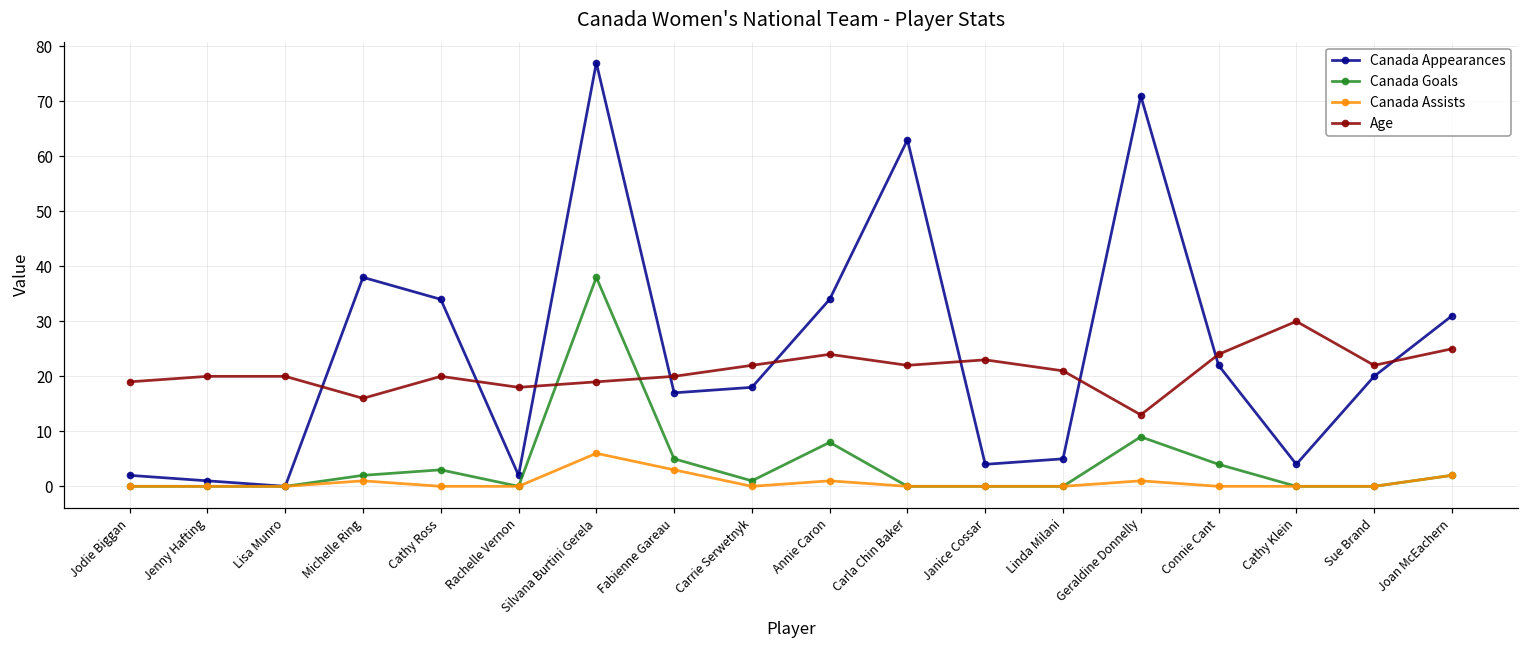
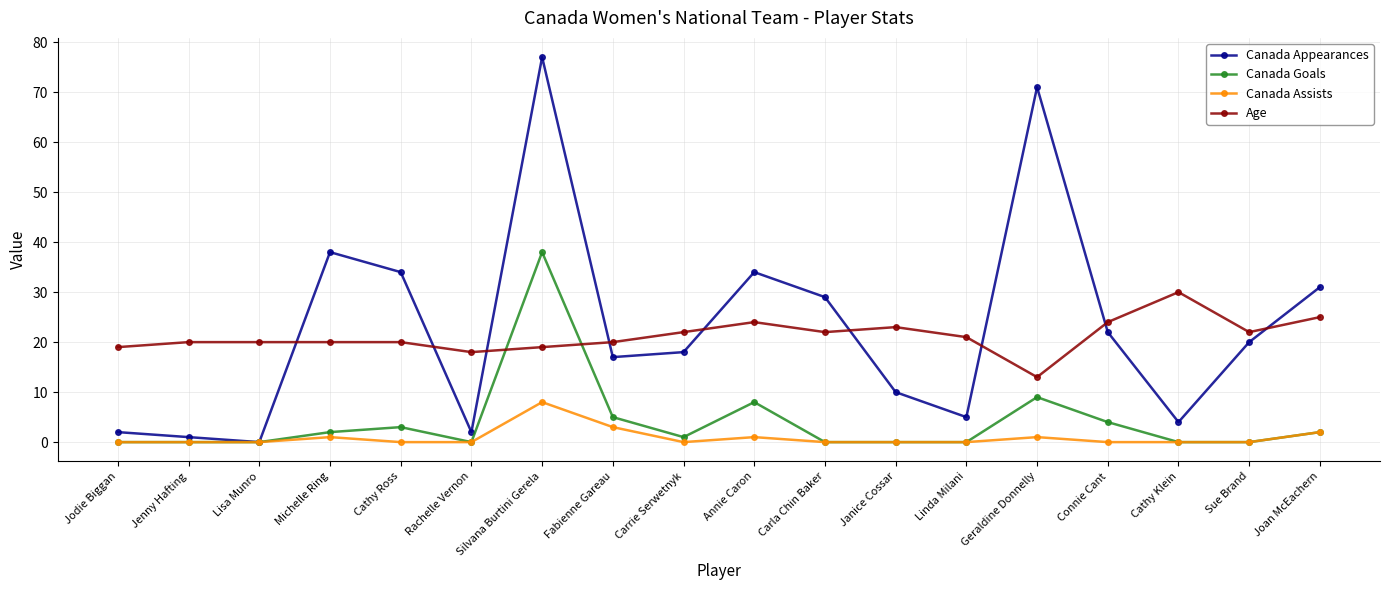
  {
    "Canada Appearances": {
      "Jodie Biggan": 2,
      "Jenny Hafting": 1,
      "Michelle Ring": 38,
      "Cathy Ross": 34,
      "Rachelle Vernon": 2,
      "Silvana Burtini Gerela": 77,
      "Fabienne Gareau": 17,
      "Carrie Serwetnyk": 18,
      "Annie Caron": 34,
-     "Carla Chin Baker": 63,
-     "Janice Cossar": 4,
+     "Carla Chin Baker": 29,
+     "Janice Cossar": 10,
      "Linda Milani": 5,
      "Geraldine Donnelly": 71,
      "Connie Cant": 22,
      "Cathy Klein": 4,
      "Sue Brand": 20,
      "Joan McEachern": 31
    },
    "Canada Goals": {
      "Michelle Ring": 2,
      "Cathy Ross": 3,
      "Silvana Burtini Gerela": 38,
      "Fabienne Gareau": 5,
      "Carrie Serwetnyk": 1,
      "Annie Caron": 8,
      "Geraldine Donnelly": 9,
      "Connie Cant": 4
    },
    "Canada Assists": {
      "Michelle Ring": 1,
      "Cathy Ross": 0,
-     "Silvana Burtini Gerela": 6,
+     "Silvana Burtini Gerela": 8,
      "Fabienne Gareau": 3,
      "Carrie Serwetnyk": 0,
      "Annie Caron": 1,
      "Geraldine Donnelly": 1,
      "Connie Cant": 0
    },
    "Age": {
      "Jodie Biggan": 19,
      "Jenny Hafting": 20,
      "Lisa Munro": 20,
-     "Michelle Ring": 16,
+     "Michelle Ring": 20,
      "Cathy Ross": 20,
      "Rachelle Vernon": 18,
      "Silvana Burtini Gerela": 19,
      "Fabienne Gareau": 20,
      "Carrie Serwetnyk": 22,
      "Annie Caron": 24,
      "Carla Chin Baker": 22,
      "Janice Cossar": 23,
      "Linda Milani": 21,
      "Geraldine Donnelly": 13,
      "Connie Cant": 24,
      "Cathy Klein": 30,
      "Sue Brand": 22,
      "Joan McEachern": 25
    }
  }
